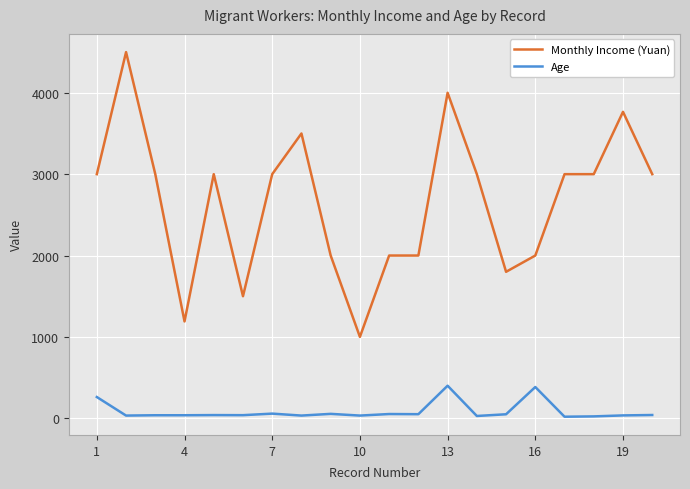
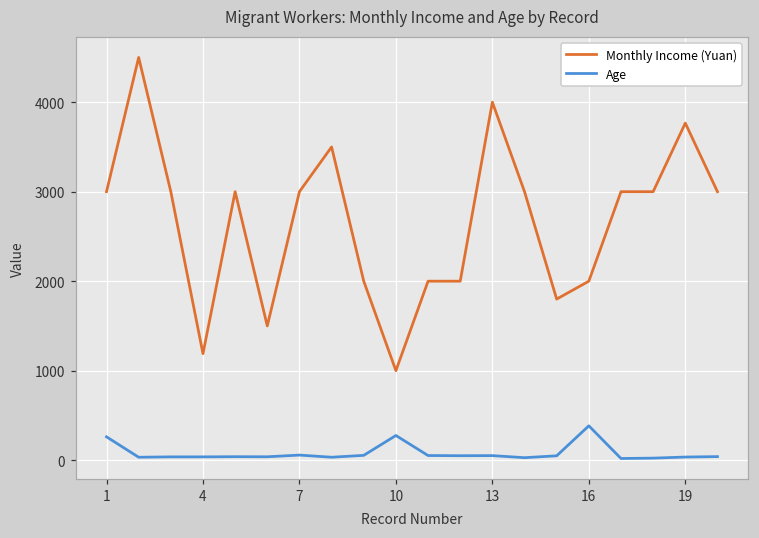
  {
    "Monthly Income (Yuan)": {
      "1": 3000,
      "4": 1200,
      "7": 3000,
      "10": 1000,
      "13": 4000,
      "16": 2000,
      "19": 3800
    },
    "Age": {
      "1": 300,
      "4": 0,
      "7": 100,
-     "10": 0,
-     "13": 400,
+     "10": 300,
+     "13": 100,
      "16": 400,
      "19": 0
    }
  }
